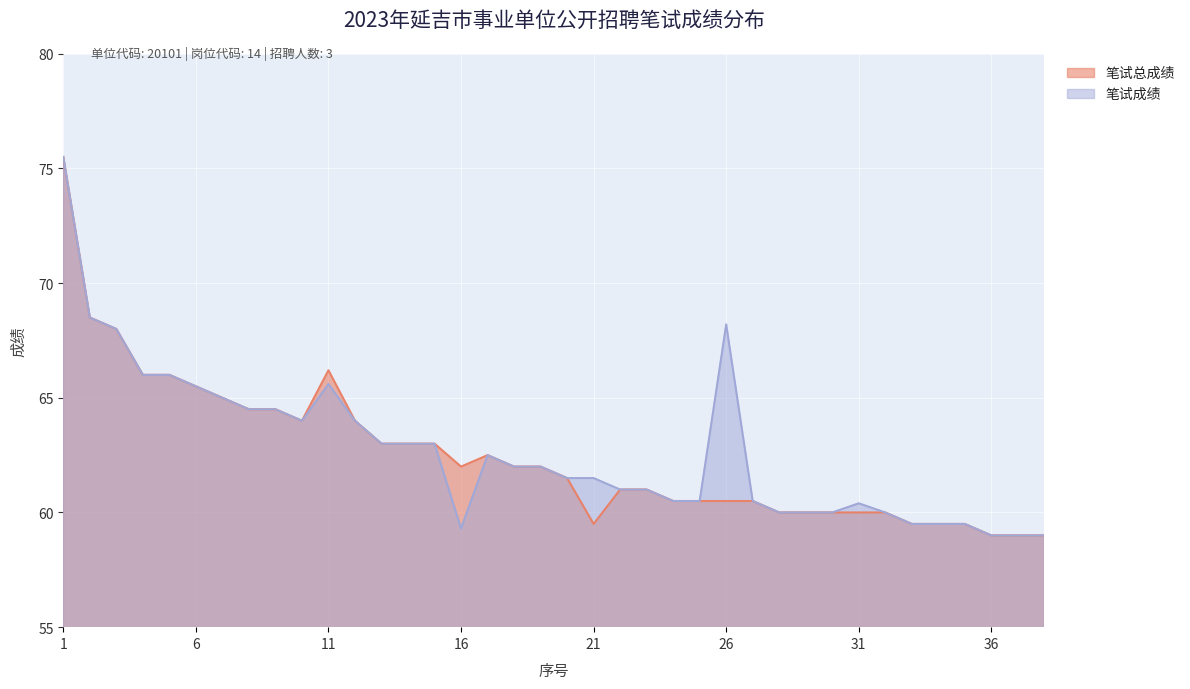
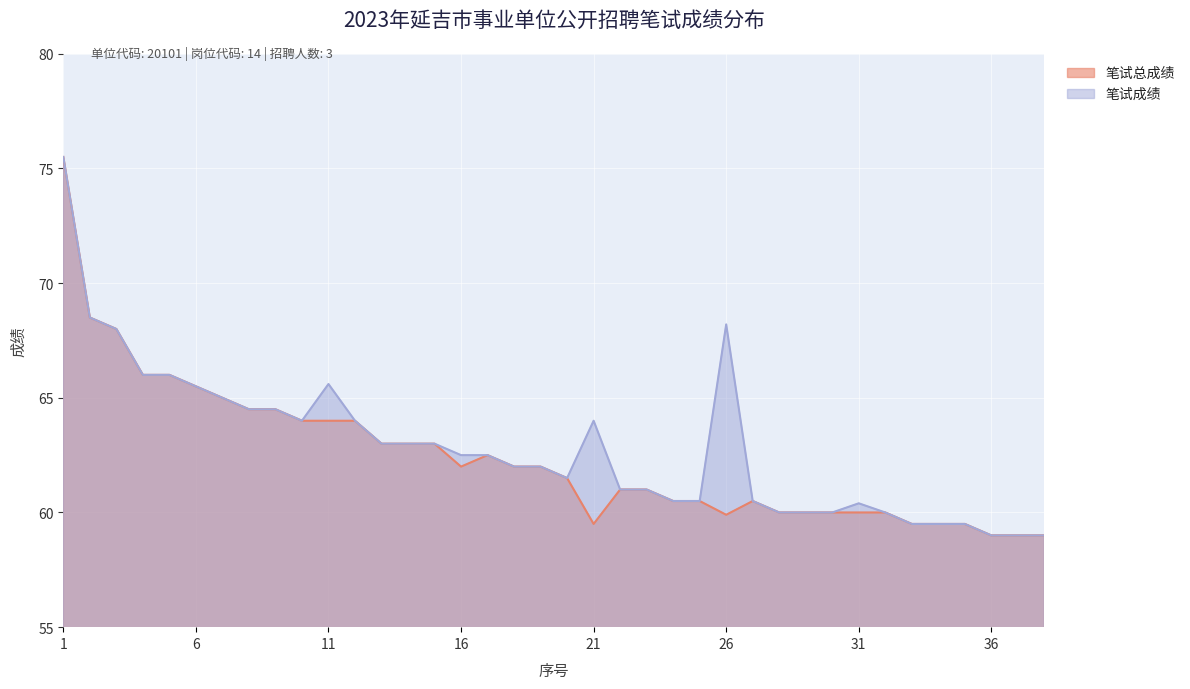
  {
    "笔试总成绩": {
-     "11": 66.2,
+     "11": 64.0,
      "16": 62.0,
      "21": 59.5,
-     "26": 60.5,
+     "26": 59.9,
      "31": 60.0
    },
    "笔试成绩": {
      "11": 65.6,
-     "16": 59.3,
-     "21": 61.5,
+     "16": 62.5,
+     "21": 64.0,
      "26": 68.2,
      "31": 60.4
    }
  }
